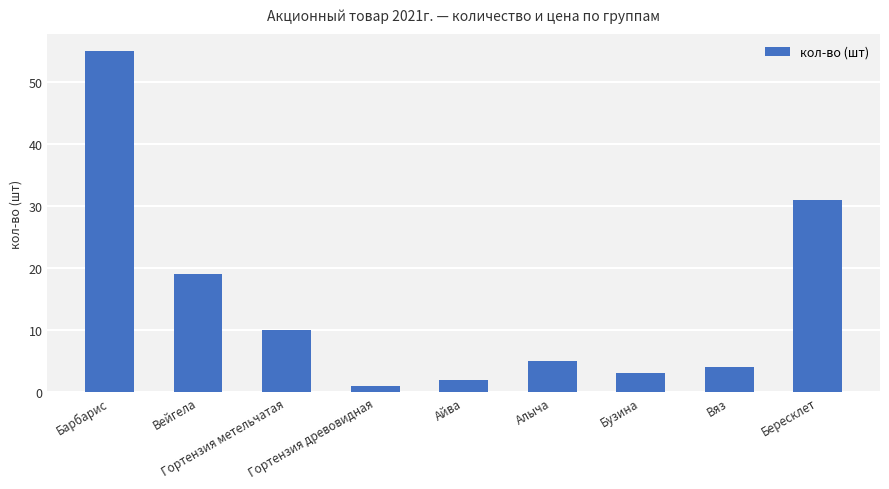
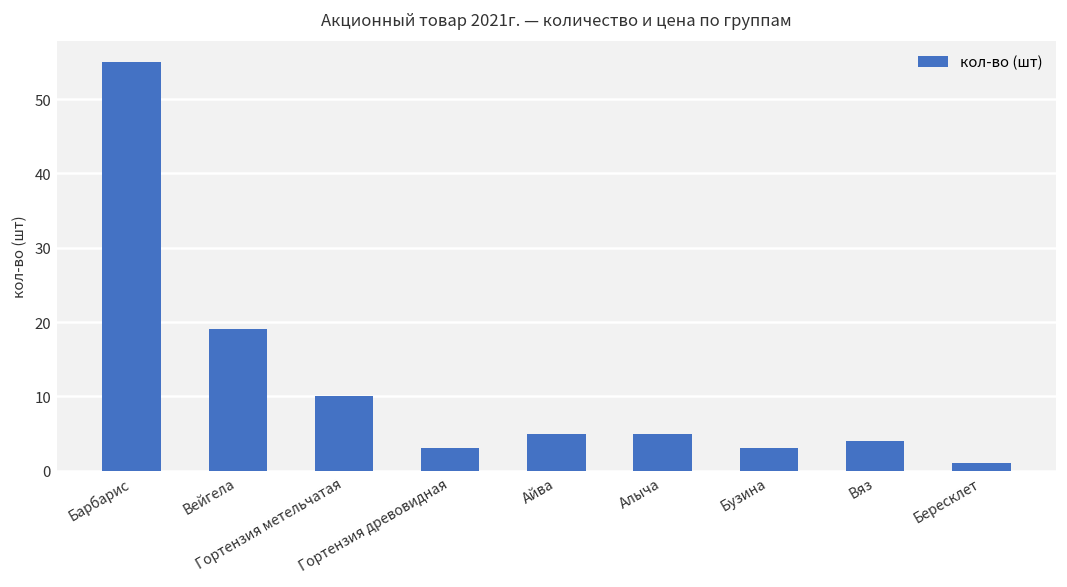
  {
    "Барбарис": 55,
    "Вейгела": 19,
    "Гортензия метельчатая": 10,
-   "Гортензия древовидная": 1,
-   "Айва": 2,
+   "Гортензия древовидная": 3,
+   "Айва": 5,
    "Алыча": 5,
    "Бузина": 3,
    "Вяз": 4,
-   "Бересклет": 31
+   "Бересклет": 1
  }
